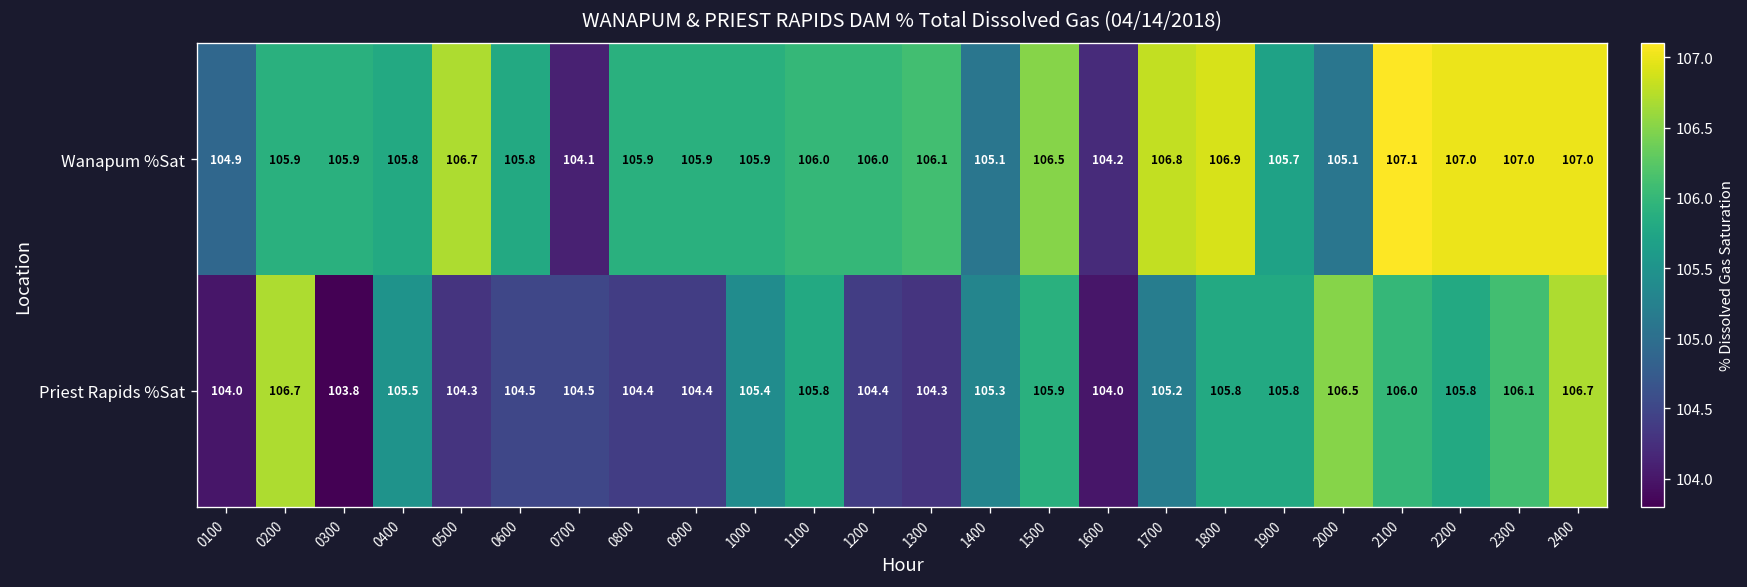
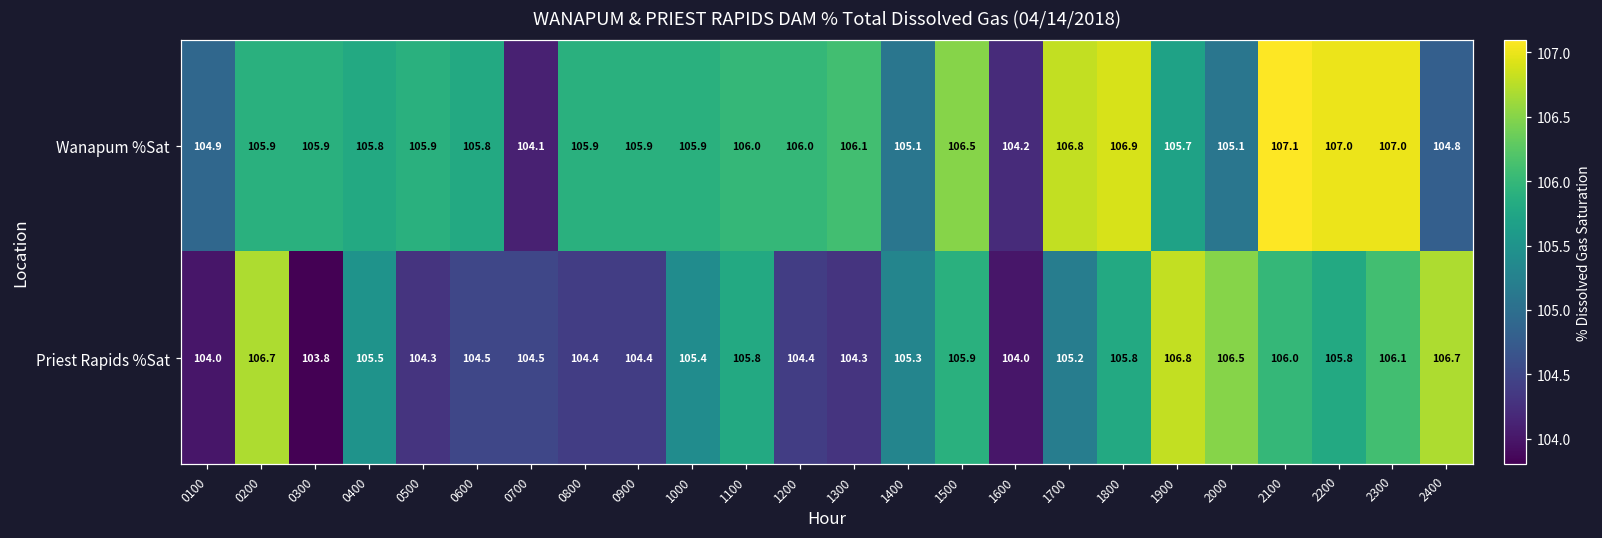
  {
    "Wanapum %Sat": {
      "0100": 104.9,
      "0200": 105.9,
      "0300": 105.9,
      "0400": 105.8,
-     "0500": 106.7,
+     "0500": 105.9,
      "0600": 105.8,
      "0700": 104.1,
      "0800": 105.9,
      "0900": 105.9,
      "1000": 105.9,
      "1100": 106.0,
      "1200": 106.0,
      "1300": 106.1,
      "1400": 105.1,
      "1500": 106.5,
      "1600": 104.2,
      "1700": 106.8,
      "1800": 106.9,
      "1900": 105.7,
      "2000": 105.1,
      "2100": 107.1,
      "2200": 107.0,
      "2300": 107.0,
-     "2400": 107.0
+     "2400": 104.8
    },
    "Priest Rapids %Sat": {
      "0100": 104.0,
      "0200": 106.7,
      "0300": 103.8,
      "0400": 105.5,
      "0500": 104.3,
      "0600": 104.5,
      "0700": 104.5,
      "0800": 104.4,
      "0900": 104.4,
      "1000": 105.4,
      "1100": 105.8,
      "1200": 104.4,
      "1300": 104.3,
      "1400": 105.3,
      "1500": 105.9,
      "1600": 104.0,
      "1700": 105.2,
      "1800": 105.8,
-     "1900": 105.8,
+     "1900": 106.8,
      "2000": 106.5,
      "2100": 106.0,
      "2200": 105.8,
      "2300": 106.1,
      "2400": 106.7
    }
  }
